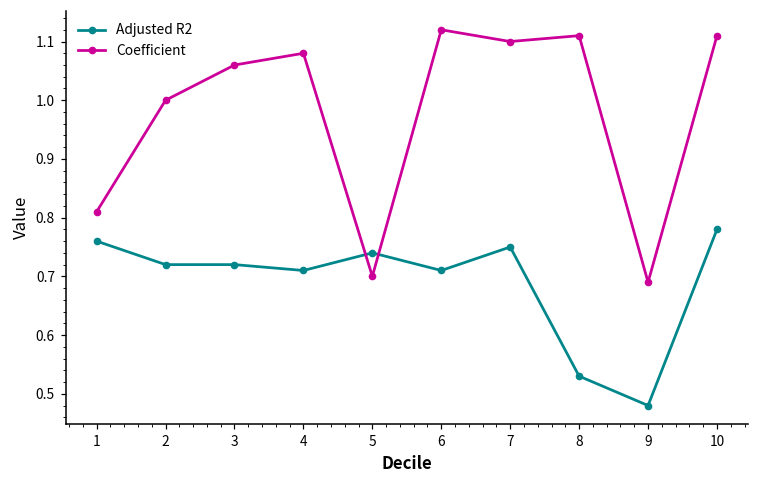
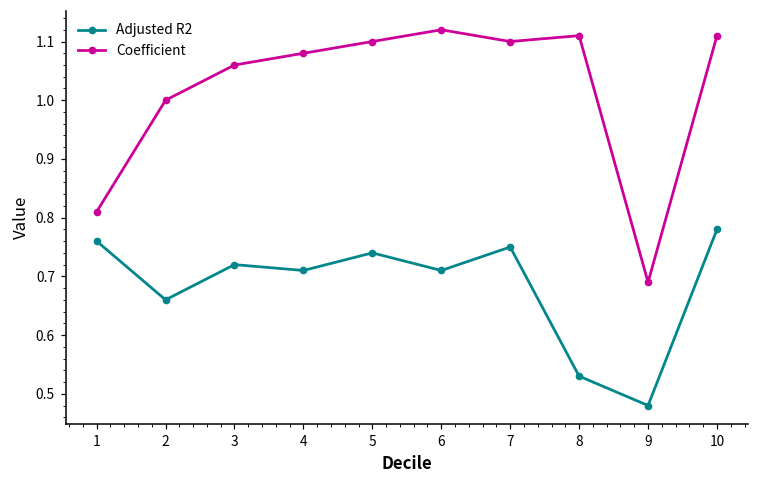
  {
    "Adjusted R2": {
      "1": 0.76,
-     "2": 0.72,
+     "2": 0.66,
      "3": 0.72,
      "4": 0.71,
      "5": 0.74,
      "6": 0.71,
      "7": 0.75,
      "8": 0.53,
      "9": 0.48,
      "10": 0.78
    },
    "Coefficient": {
      "1": 0.81,
      "2": 1.0,
      "3": 1.06,
      "4": 1.08,
-     "5": 0.7,
+     "5": 1.1,
      "6": 1.12,
      "7": 1.1,
      "8": 1.11,
      "9": 0.69,
      "10": 1.11
    }
  }
